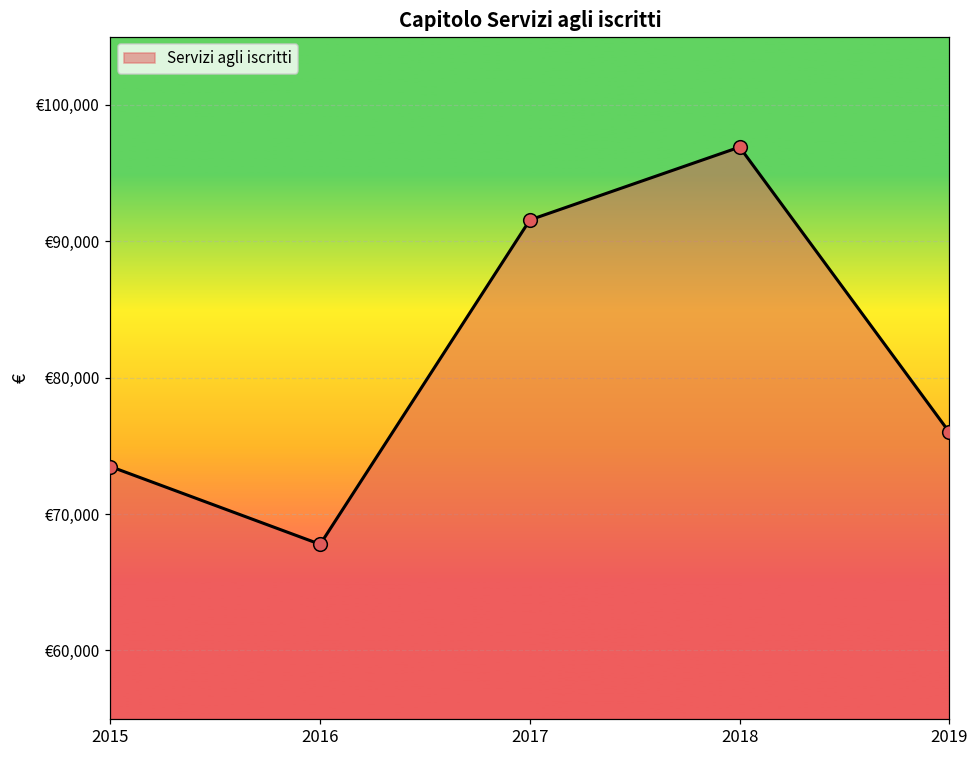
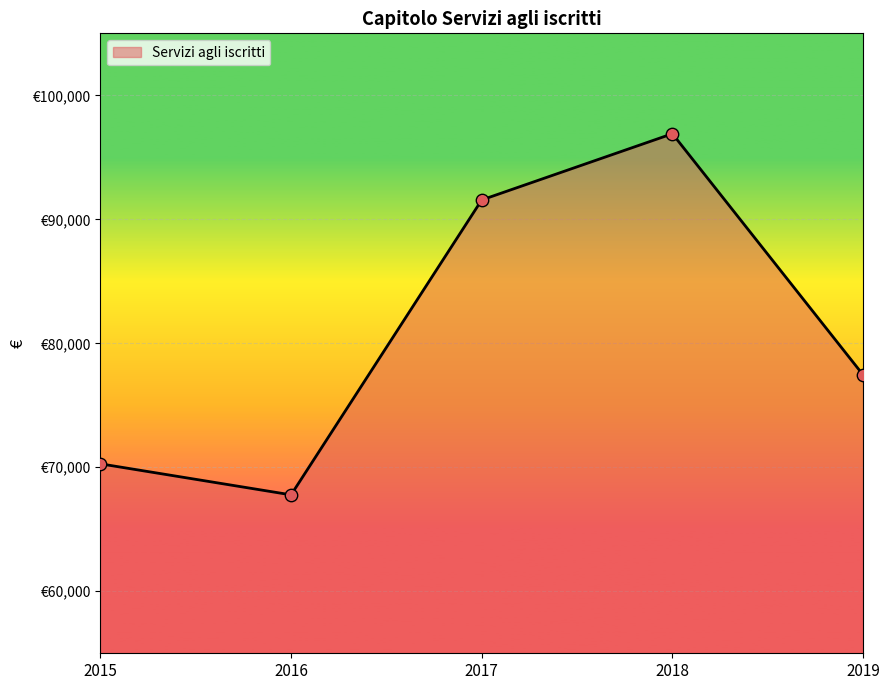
  {
-   "2015": "€73,500",
+   "2015": "€70,300",
    "2016": "€67,800",
    "2017": "€91,600",
    "2018": "€96,900",
-   "2019": "€76,000"
+   "2019": "€77,500"
  }
